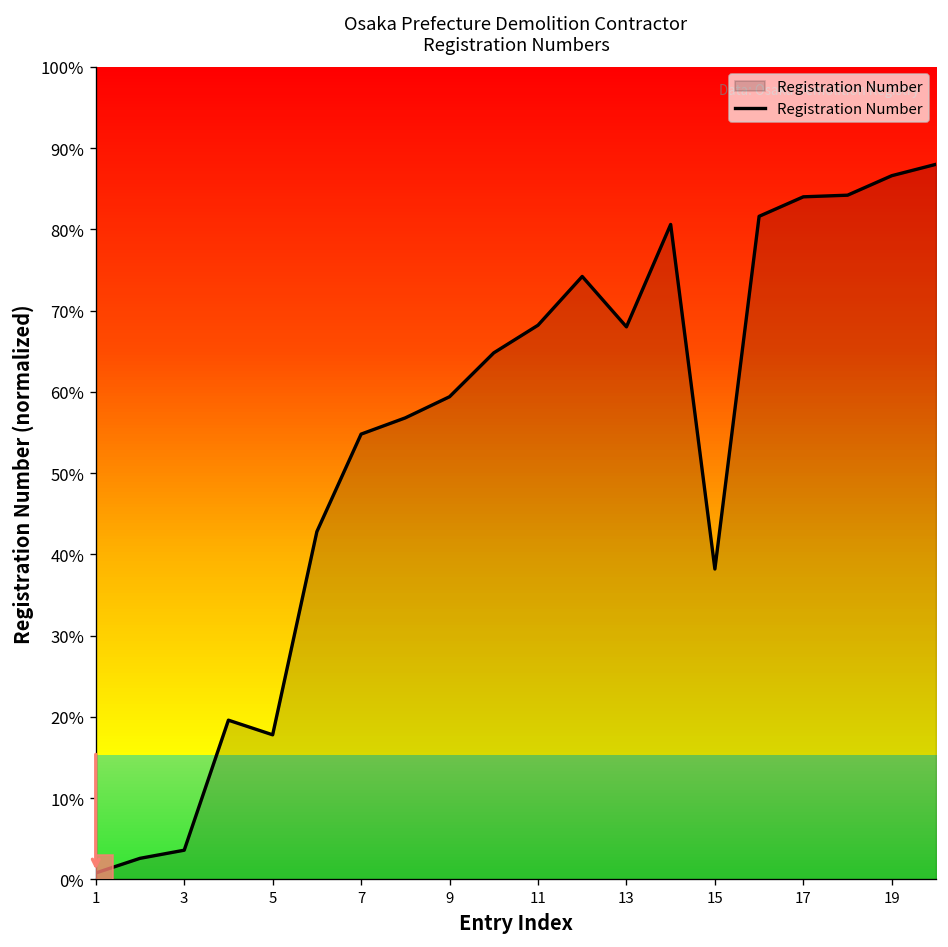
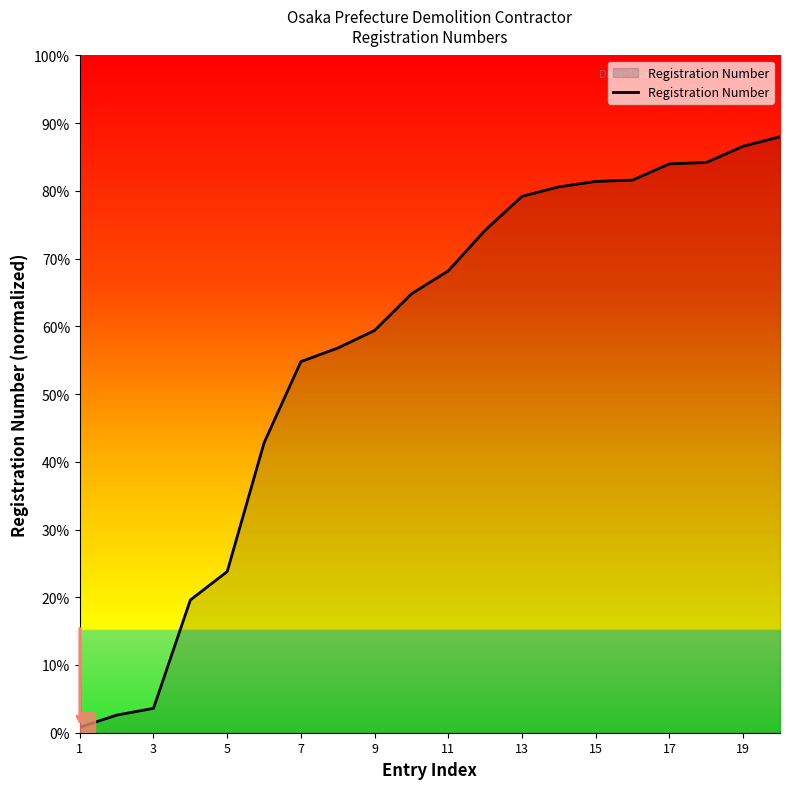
  {
    "3": "4%",
-   "5": "18%",
+   "5": "24%",
    "7": "55%",
    "9": "59%",
    "11": "68%",
-   "13": "68%",
-   "15": "38%",
+   "13": "79%",
+   "15": "81%",
    "17": "84%",
    "19": "87%"
  }
